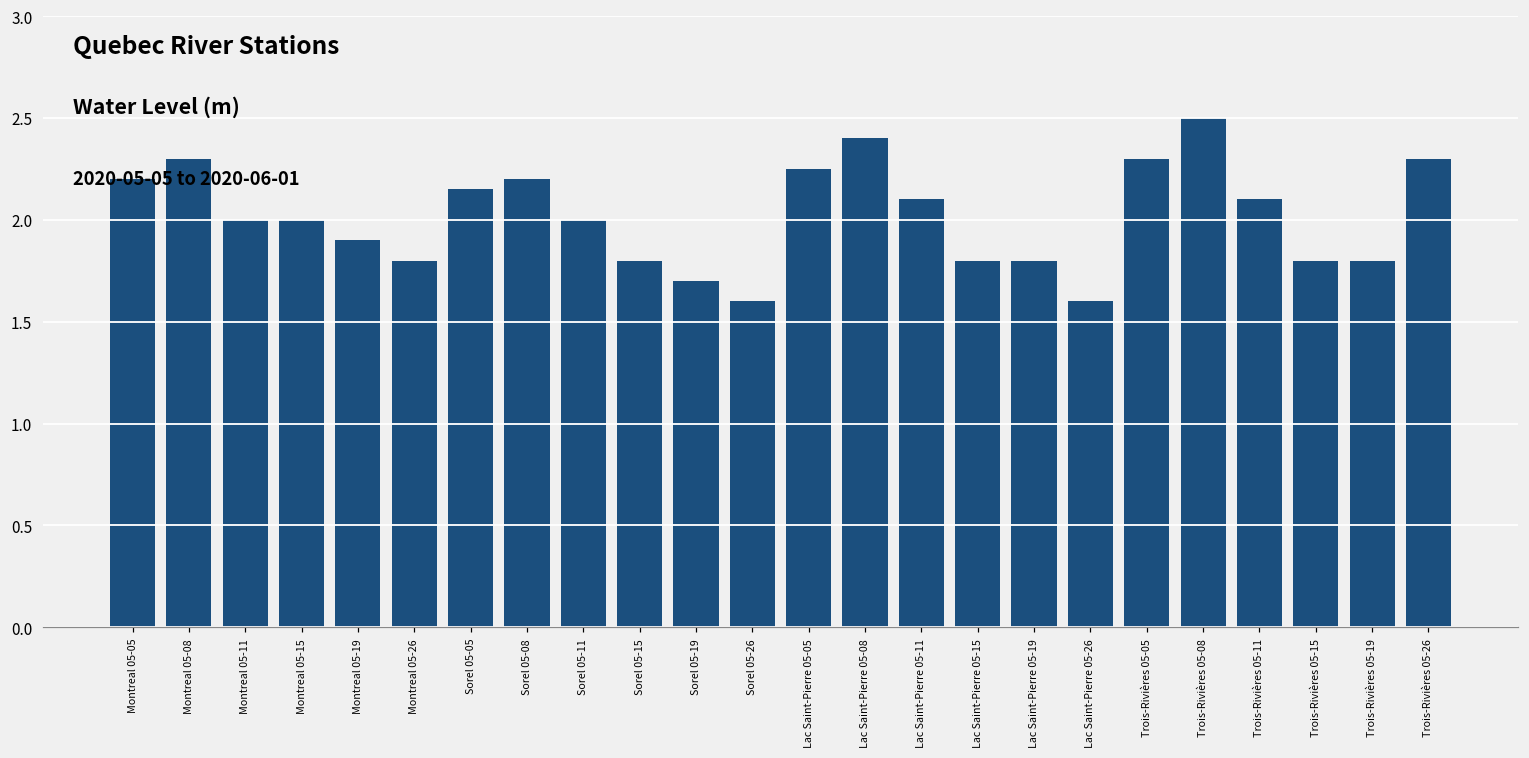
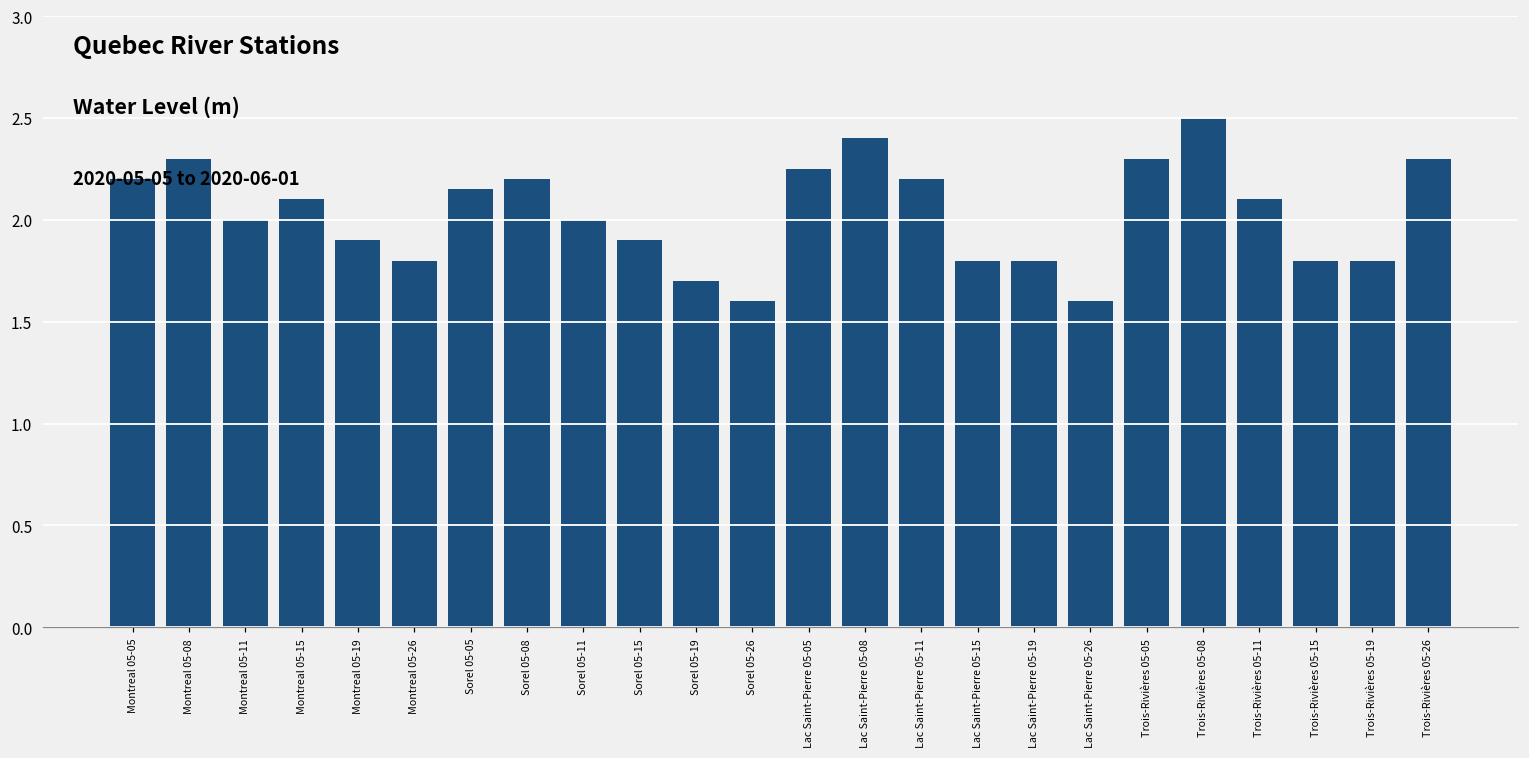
  {
    "Montreal 05-05": 2.2,
    "Montreal 05-11": 2.0,
-   "Montreal 05-15": 2.0,
+   "Montreal 05-15": 2.1,
    "Montreal 05-19": 1.9,
    "Montreal 05-26": 1.8,
    "Sorel 05-05": 2.15,
    "Sorel 05-08": 2.2,
    "Sorel 05-11": 2.0,
-   "Sorel 05-15": 1.8,
+   "Sorel 05-15": 1.9,
    "Sorel 05-19": 1.7,
    "Sorel 05-26": 1.6,
    "Lac Saint-Pierre 05-05": 2.25,
    "Lac Saint-Pierre 05-08": 2.4,
-   "Lac Saint-Pierre 05-11": 2.1,
+   "Lac Saint-Pierre 05-11": 2.2,
    "Lac Saint-Pierre 05-15": 1.8,
    "Lac Saint-Pierre 05-19": 1.8,
    "Lac Saint-Pierre 05-26": 1.6,
    "Trois-Rivières 05-05": 2.3,
    "Trois-Rivières 05-08": 2.5,
    "Trois-Rivières 05-11": 2.1,
    "Trois-Rivières 05-15": 1.8,
    "Trois-Rivières 05-19": 1.8,
    "Trois-Rivières 05-26": 2.3
  }
